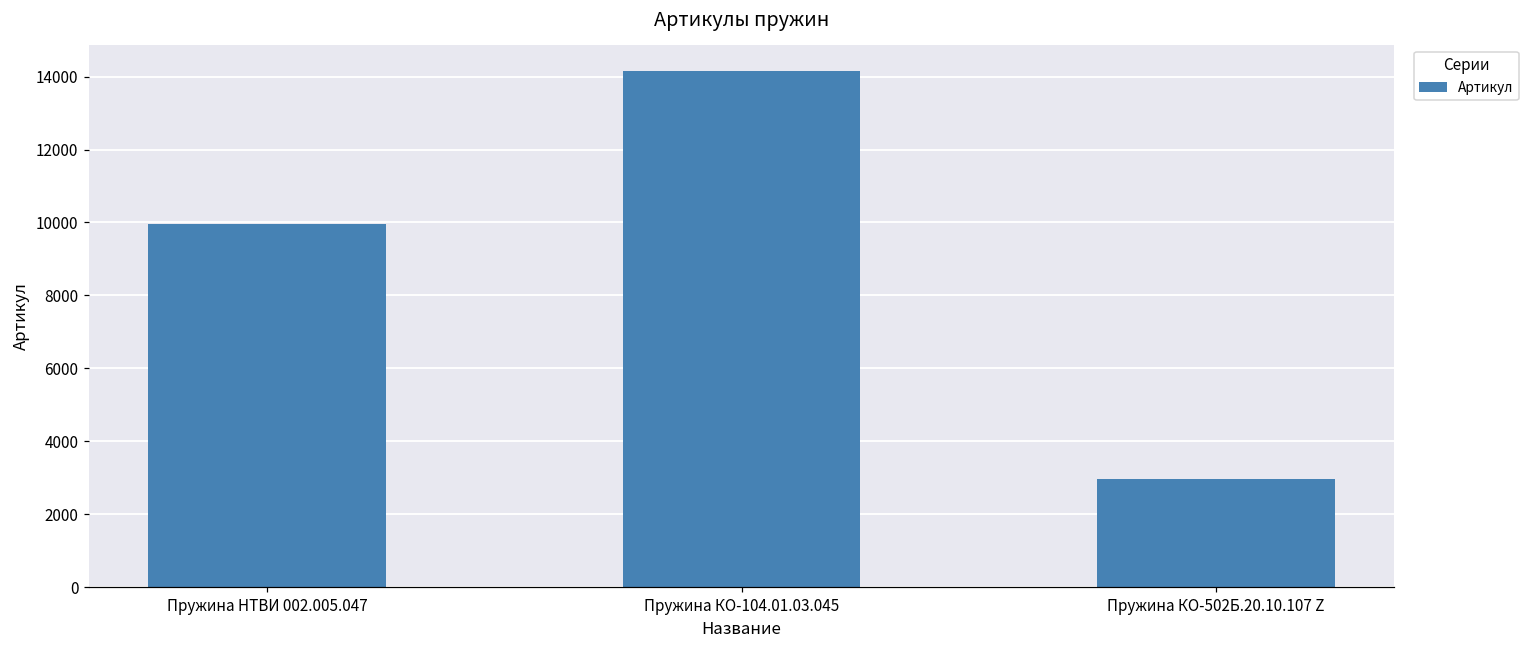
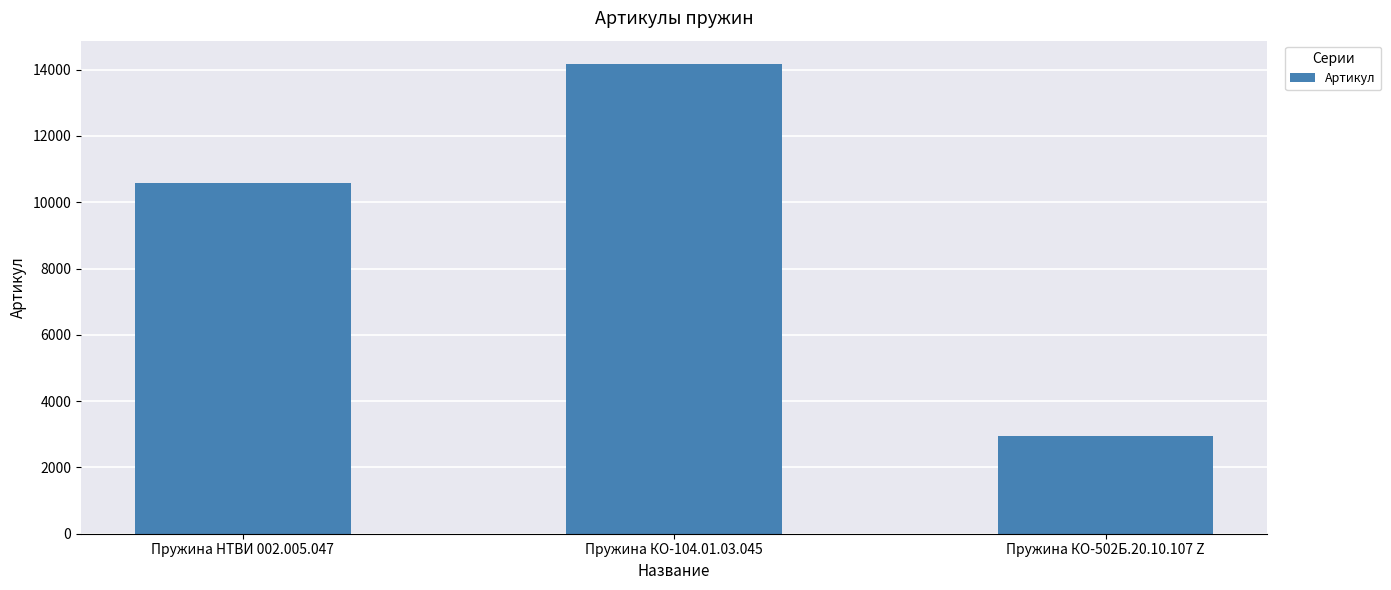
  {
-   "Пружина НТВИ 002.005.047": 10000,
+   "Пружина НТВИ 002.005.047": 10600,
    "Пружина КО-104.01.03.045": 14200,
    "Пружина КО-502Б.20.10.107 Z": 3000
  }
